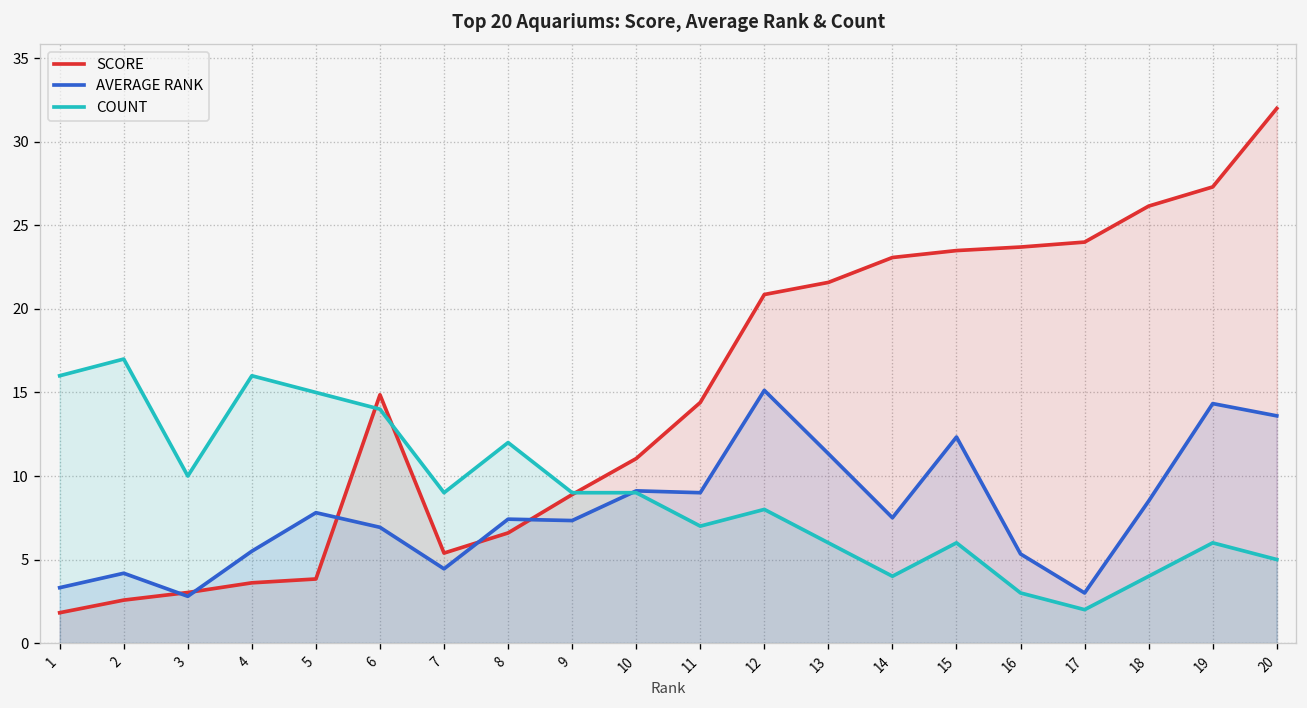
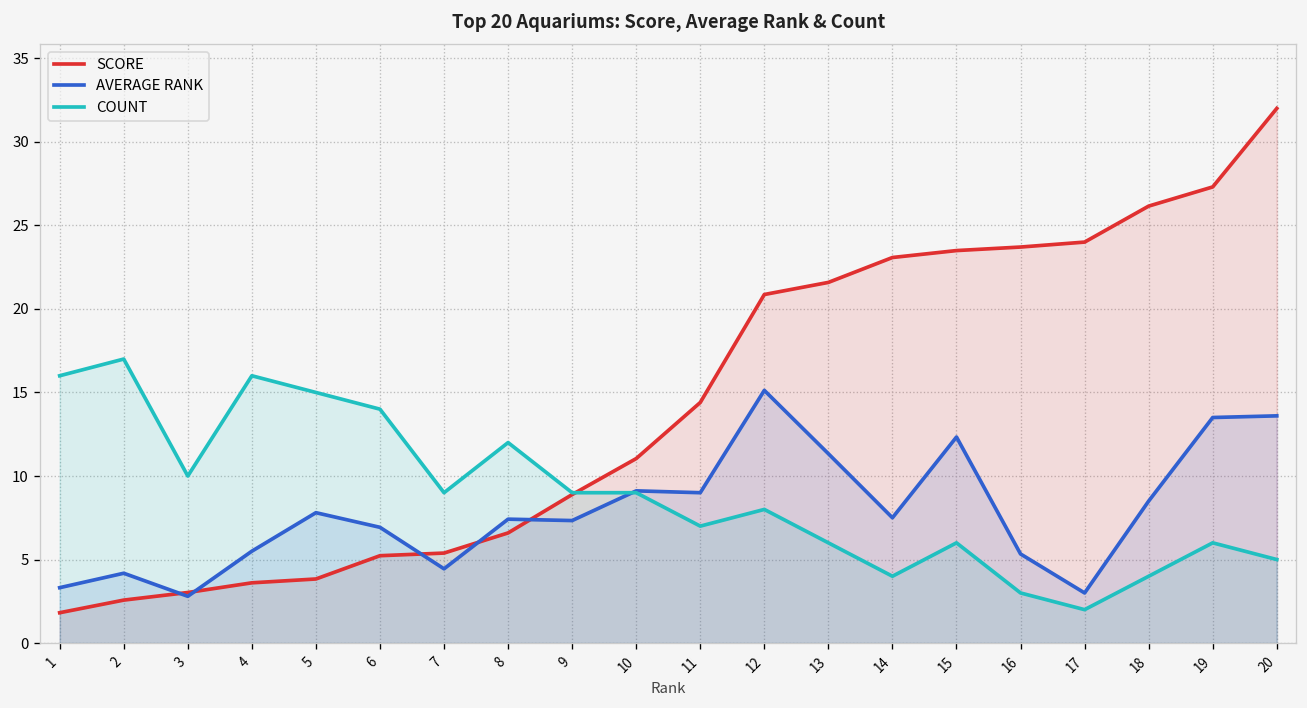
  {
    "SCORE": {
      "1": 1.8,
      "2": 2.6,
      "3": 3.0,
      "4": 3.6,
      "5": 3.8,
-     "6": 14.9,
+     "6": 5.2,
      "7": 5.4,
      "8": 6.6,
      "10": 11.0,
      "11": 14.4,
      "12": 20.9,
      "13": 21.6,
      "14": 23.1,
      "15": 23.5,
      "16": 23.7,
      "17": 24.0,
      "18": 26.2,
      "19": 27.3,
      "20": 32.0
    },
    "AVERAGE RANK": {
      "1": 3.3,
      "2": 4.2,
      "3": 2.8,
      "4": 5.5,
      "5": 7.8,
      "6": 6.9,
      "7": 4.4,
      "8": 7.4,
      "9": 7.3,
      "11": 9.0,
      "12": 15.1,
      "13": 11.3,
      "14": 7.5,
      "15": 12.3,
      "16": 5.3,
      "17": 3.0,
      "18": 8.5,
-     "19": 14.3,
+     "19": 13.5,
      "20": 13.6
    },
    "COUNT": {
      "1": 16.0,
      "2": 17.0,
      "3": 10.0,
      "4": 16.0,
      "5": 15.0,
      "6": 14.0,
      "7": 9.0,
      "8": 12.0,
      "11": 7.0,
      "12": 8.0,
      "13": 6.0,
      "14": 4.0,
      "15": 6.0,
      "16": 3.0,
      "17": 2.0,
      "18": 4.0,
      "19": 6.0,
      "20": 5.0
    }
  }
